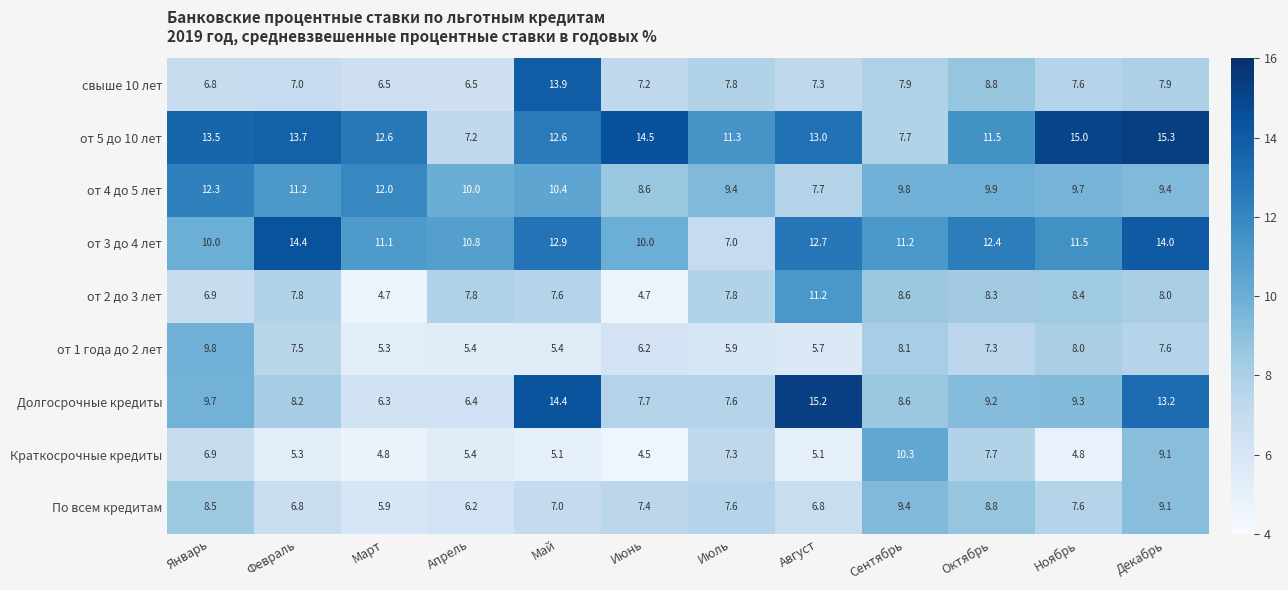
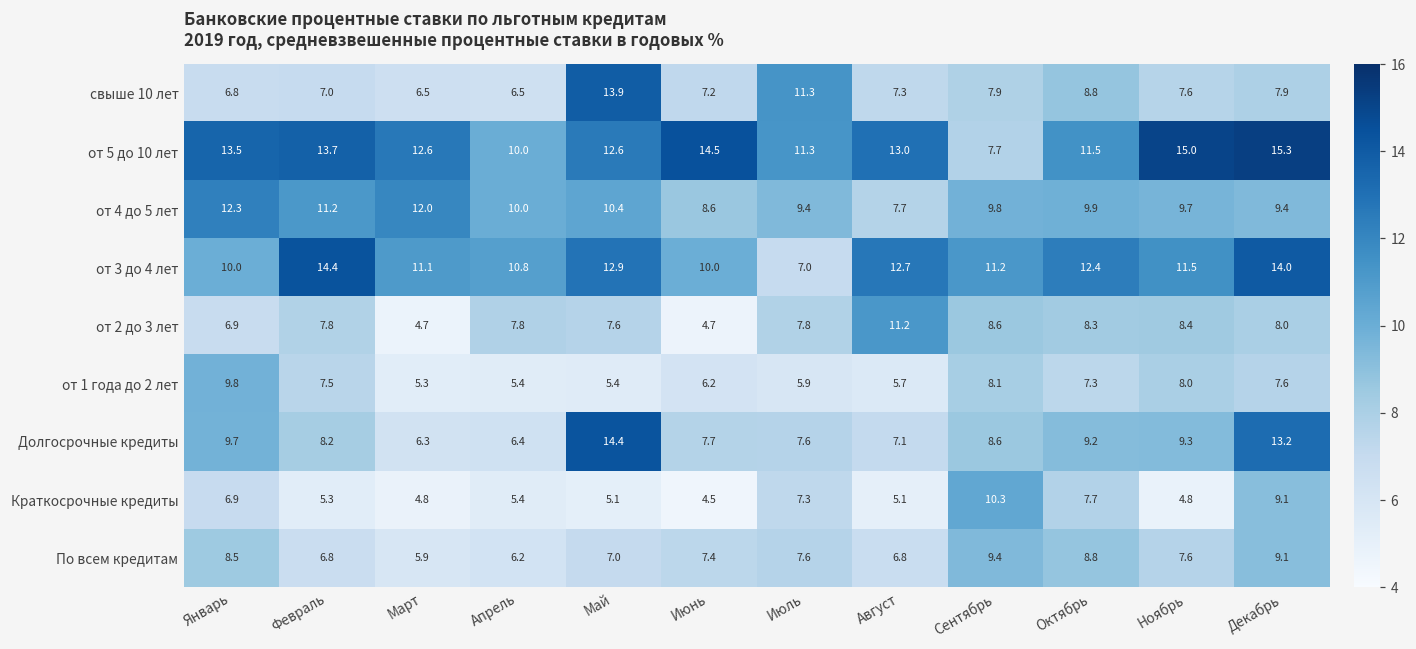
  {
    "свыше 10 лет": {
      "Январь": 6.8,
      "Февраль": 7.0,
      "Март": 6.5,
      "Апрель": 6.5,
      "Май": 13.9,
      "Июнь": 7.2,
-     "Июль": 7.8,
+     "Июль": 11.3,
      "Август": 7.3,
      "Сентябрь": 7.9,
      "Октябрь": 8.8,
      "Ноябрь": 7.6,
      "Декабрь": 7.9
    },
    "от 5 до 10 лет": {
      "Январь": 13.5,
      "Февраль": 13.7,
      "Март": 12.6,
-     "Апрель": 7.2,
+     "Апрель": 10.0,
      "Май": 12.6,
      "Июнь": 14.5,
      "Июль": 11.3,
      "Август": 13.0,
      "Сентябрь": 7.7,
      "Октябрь": 11.5,
      "Ноябрь": 15.0,
      "Декабрь": 15.3
    },
    "от 4 до 5 лет": {
      "Январь": 12.3,
      "Февраль": 11.2,
      "Март": 12.0,
      "Апрель": 10.0,
      "Май": 10.4,
      "Июнь": 8.6,
      "Июль": 9.4,
      "Август": 7.7,
      "Сентябрь": 9.8,
      "Октябрь": 9.9,
      "Ноябрь": 9.7,
      "Декабрь": 9.4
    },
    "от 3 до 4 лет": {
      "Январь": 10.0,
      "Февраль": 14.4,
      "Март": 11.1,
      "Апрель": 10.8,
      "Май": 12.9,
      "Июнь": 10.0,
      "Июль": 7.0,
      "Август": 12.7,
      "Сентябрь": 11.2,
      "Октябрь": 12.4,
      "Ноябрь": 11.5,
      "Декабрь": 14.0
    },
    "от 2 до 3 лет": {
      "Январь": 6.9,
      "Февраль": 7.8,
      "Март": 4.7,
      "Апрель": 7.8,
      "Май": 7.6,
      "Июнь": 4.7,
      "Июль": 7.8,
      "Август": 11.2,
      "Сентябрь": 8.6,
      "Октябрь": 8.3,
      "Ноябрь": 8.4,
      "Декабрь": 8.0
    },
    "от 1 года до 2 лет": {
      "Январь": 9.8,
      "Февраль": 7.5,
      "Март": 5.3,
      "Апрель": 5.4,
      "Май": 5.4,
      "Июнь": 6.2,
      "Июль": 5.9,
      "Август": 5.7,
      "Сентябрь": 8.1,
      "Октябрь": 7.3,
      "Ноябрь": 8.0,
      "Декабрь": 7.6
    },
    "Долгосрочные кредиты": {
      "Январь": 9.7,
      "Февраль": 8.2,
      "Март": 6.3,
      "Апрель": 6.4,
      "Май": 14.4,
      "Июнь": 7.7,
      "Июль": 7.6,
-     "Август": 15.2,
+     "Август": 7.1,
      "Сентябрь": 8.6,
      "Октябрь": 9.2,
      "Ноябрь": 9.3,
      "Декабрь": 13.2
    },
    "Краткосрочные кредиты": {
      "Январь": 6.9,
      "Февраль": 5.3,
      "Март": 4.8,
      "Апрель": 5.4,
      "Май": 5.1,
      "Июнь": 4.5,
      "Июль": 7.3,
      "Август": 5.1,
      "Сентябрь": 10.3,
      "Октябрь": 7.7,
      "Ноябрь": 4.8,
      "Декабрь": 9.1
    },
    "По всем кредитам": {
      "Январь": 8.5,
      "Февраль": 6.8,
      "Март": 5.9,
      "Апрель": 6.2,
      "Май": 7.0,
      "Июнь": 7.4,
      "Июль": 7.6,
      "Август": 6.8,
      "Сентябрь": 9.4,
      "Октябрь": 8.8,
      "Ноябрь": 7.6,
      "Декабрь": 9.1
    }
  }
